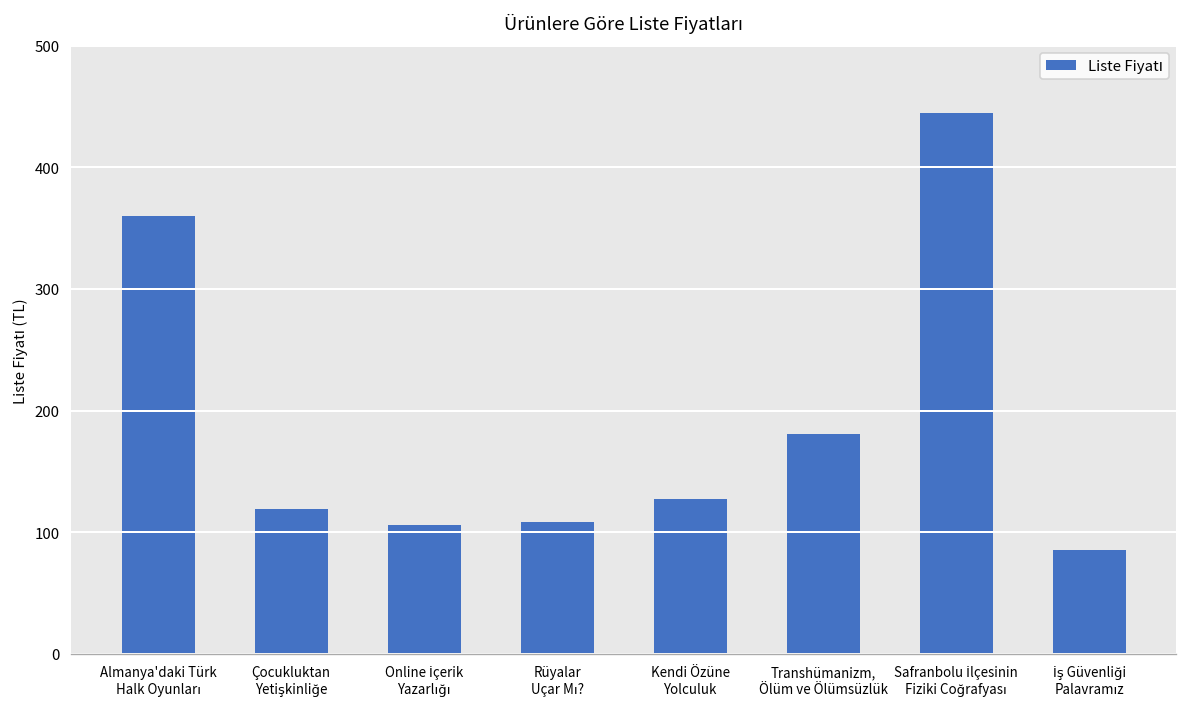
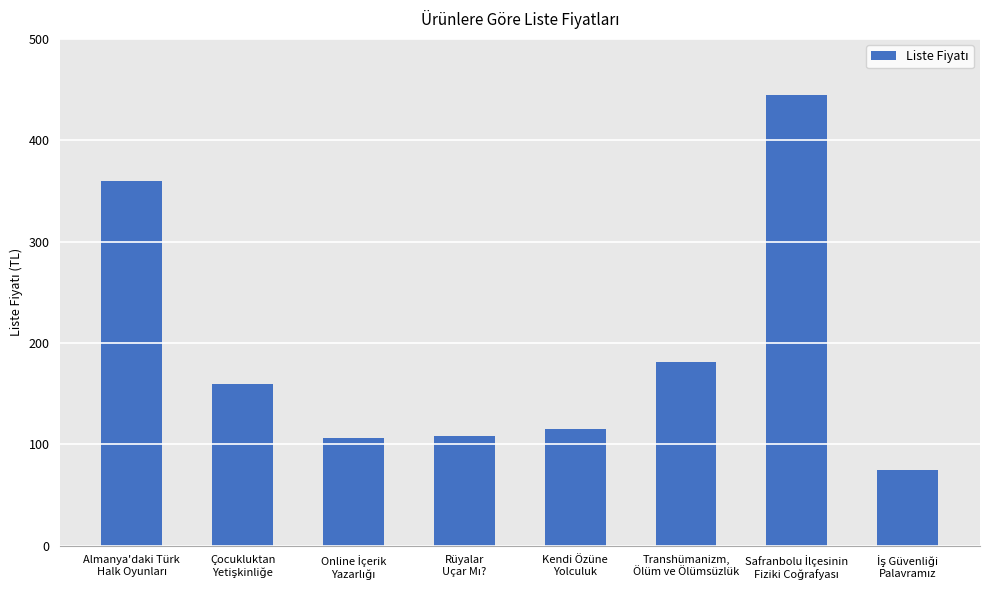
  {
    "Almanya'daki Türk Halk Oyunları": 360,
-   "Çocukluktan Yetişkinliğe": 119,
+   "Çocukluktan Yetişkinliğe": 160,
    "Online İçerik Yazarlığı": 106,
    "Rüyalar Uçar Mı?": 108,
-   "Kendi Özüne Yolculuk": 127,
+   "Kendi Özüne Yolculuk": 115,
    "Transhümanizm, Ölüm ve Ölümsüzlük": 181,
    "Safranbolu İlçesinin Fiziki Coğrafyası": 445,
-   "İş Güvenliği Palavramız": 85
+   "İş Güvenliği Palavramız": 75
  }
